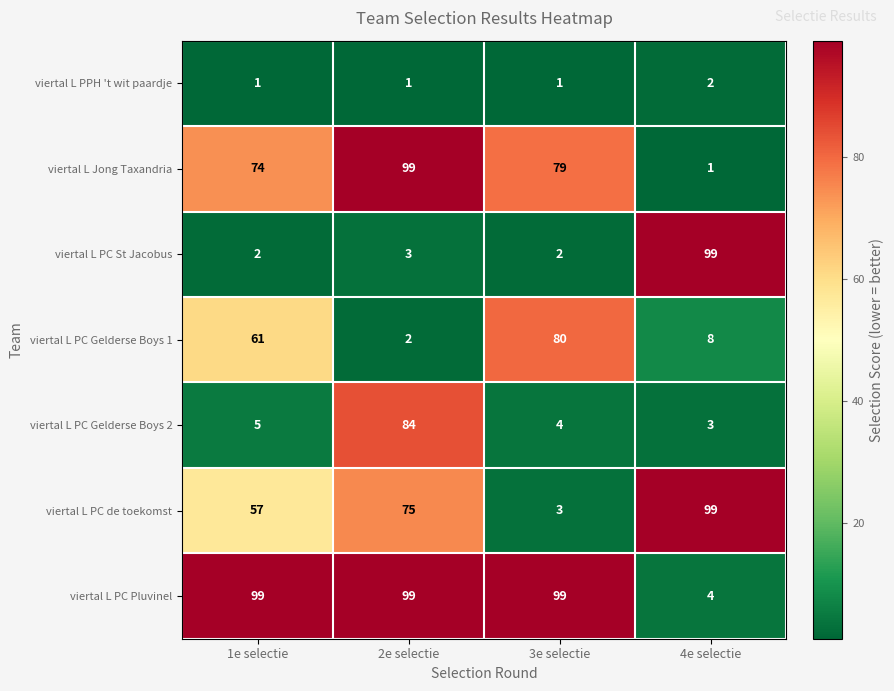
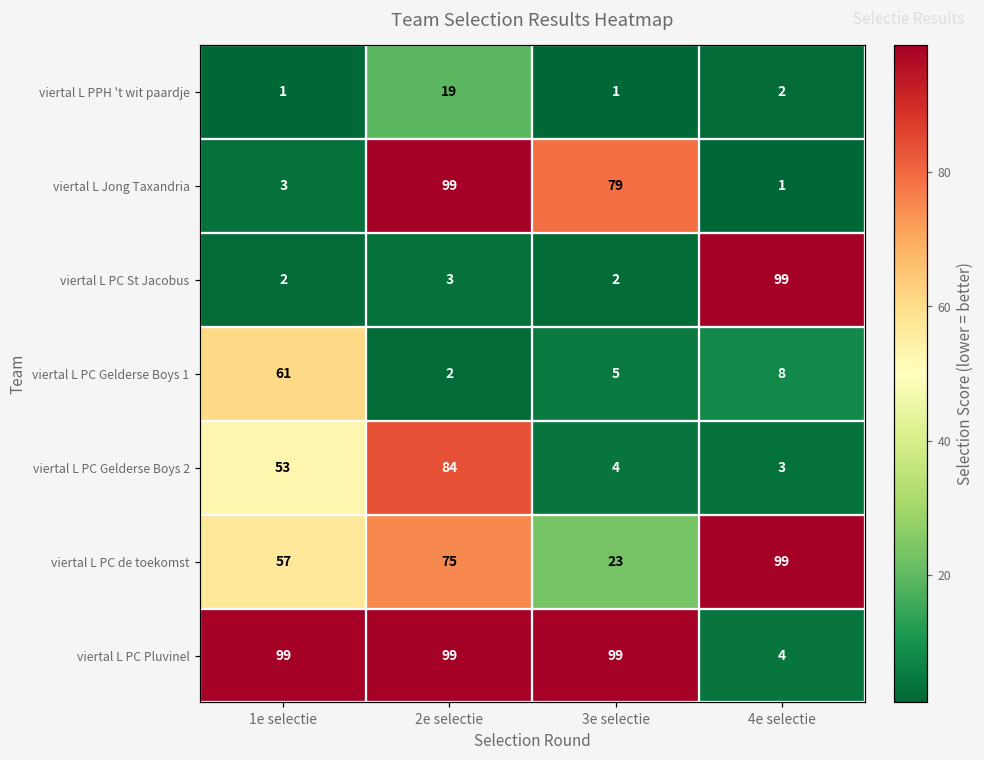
  {
    "viertal L PPH 't wit paardje": {
      "1e selectie": 1,
-     "2e selectie": 1,
+     "2e selectie": 19,
      "3e selectie": 1,
      "4e selectie": 2
    },
    "viertal L Jong Taxandria": {
-     "1e selectie": 74,
+     "1e selectie": 3,
      "2e selectie": 99,
      "3e selectie": 79,
      "4e selectie": 1
    },
    "viertal L PC St Jacobus": {
      "1e selectie": 2,
      "2e selectie": 3,
      "3e selectie": 2,
      "4e selectie": 99
    },
    "viertal L PC Gelderse Boys 1": {
      "1e selectie": 61,
      "2e selectie": 2,
-     "3e selectie": 80,
+     "3e selectie": 5,
      "4e selectie": 8
    },
    "viertal L PC Gelderse Boys 2": {
-     "1e selectie": 5,
+     "1e selectie": 53,
      "2e selectie": 84,
      "3e selectie": 4,
      "4e selectie": 3
    },
    "viertal L PC de toekomst": {
      "1e selectie": 57,
      "2e selectie": 75,
-     "3e selectie": 3,
+     "3e selectie": 23,
      "4e selectie": 99
    },
    "viertal L PC Pluvinel": {
      "1e selectie": 99,
      "2e selectie": 99,
      "3e selectie": 99,
      "4e selectie": 4
    }
  }
